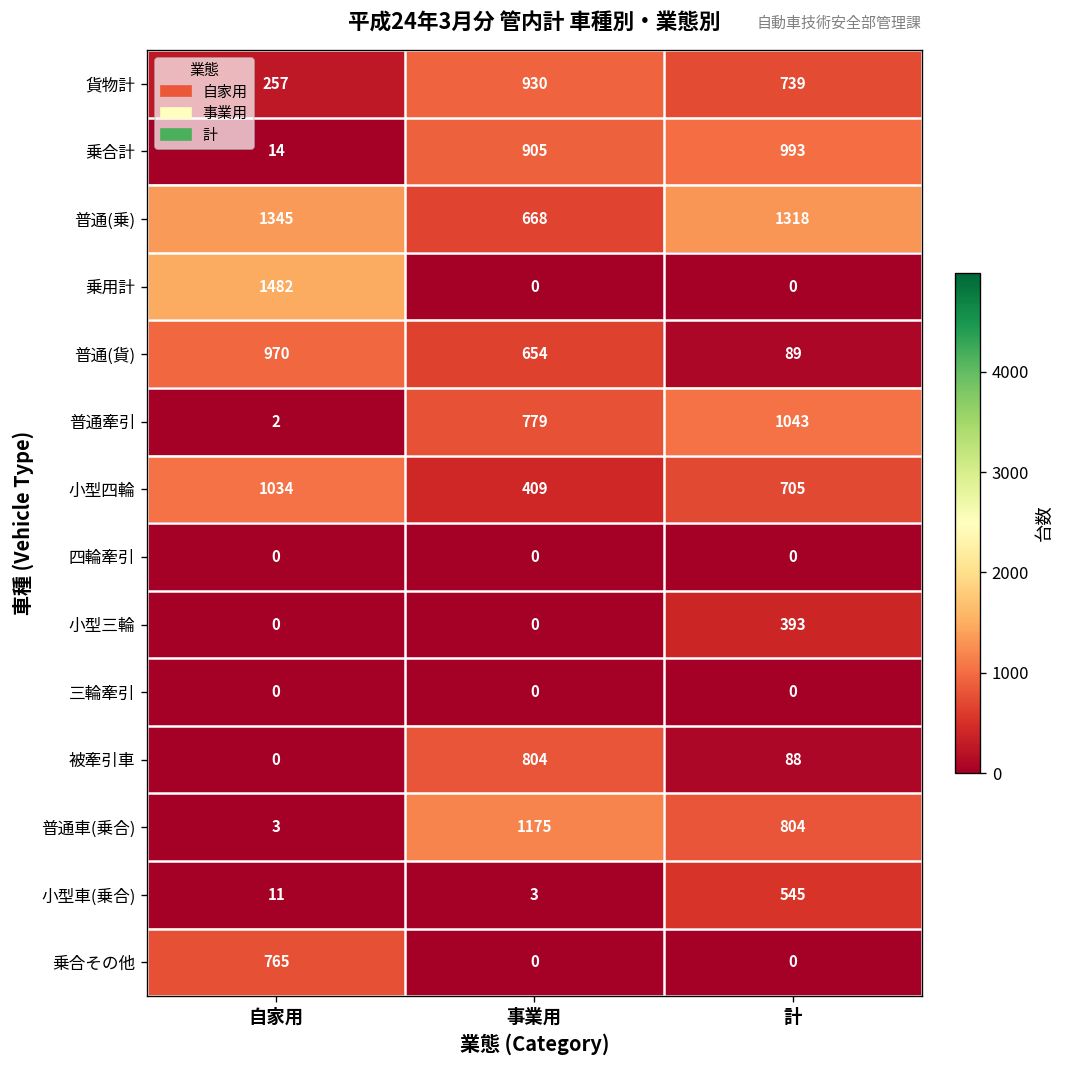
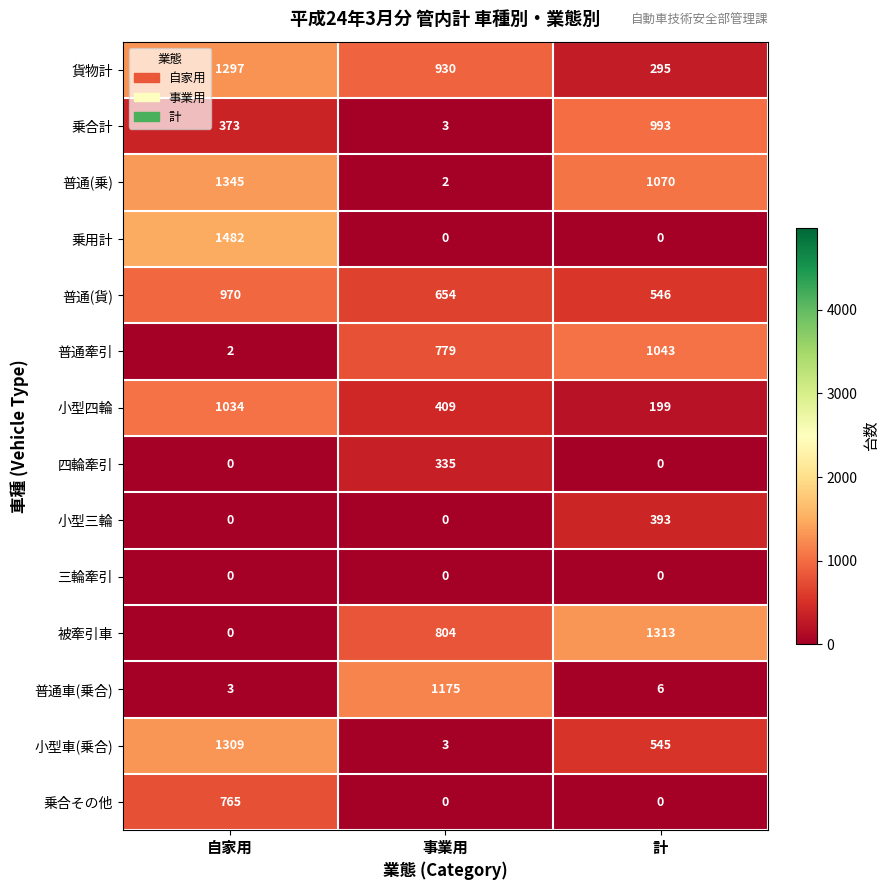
  {
    "貨物計": {
-     "自家用": 257,
+     "自家用": 1297,
      "事業用": 930,
-     "計": 739
+     "計": 295
    },
    "乗合計": {
-     "自家用": 14,
-     "事業用": 905,
+     "自家用": 373,
+     "事業用": 3,
      "計": 993
    },
    "普通(乗)": {
      "自家用": 1345,
-     "事業用": 668,
-     "計": 1318
+     "事業用": 2,
+     "計": 1070
    },
    "乗用計": {
      "自家用": 1482,
      "事業用": 0,
      "計": 0
    },
    "普通(貨)": {
      "自家用": 970,
      "事業用": 654,
-     "計": 89
+     "計": 546
    },
    "普通牽引": {
      "自家用": 2,
      "事業用": 779,
      "計": 1043
    },
    "小型四輪": {
      "自家用": 1034,
      "事業用": 409,
-     "計": 705
+     "計": 199
    },
    "四輪牽引": {
      "自家用": 0,
-     "事業用": 0,
+     "事業用": 335,
      "計": 0
    },
    "小型三輪": {
      "自家用": 0,
      "事業用": 0,
      "計": 393
    },
    "三輪牽引": {
      "自家用": 0,
      "事業用": 0,
      "計": 0
    },
    "被牽引車": {
      "自家用": 0,
      "事業用": 804,
-     "計": 88
+     "計": 1313
    },
    "普通車(乗合)": {
      "自家用": 3,
      "事業用": 1175,
-     "計": 804
+     "計": 6
    },
    "小型車(乗合)": {
-     "自家用": 11,
+     "自家用": 1309,
      "事業用": 3,
      "計": 545
    },
    "乗合その他": {
      "自家用": 765,
      "事業用": 0,
      "計": 0
    }
  }
